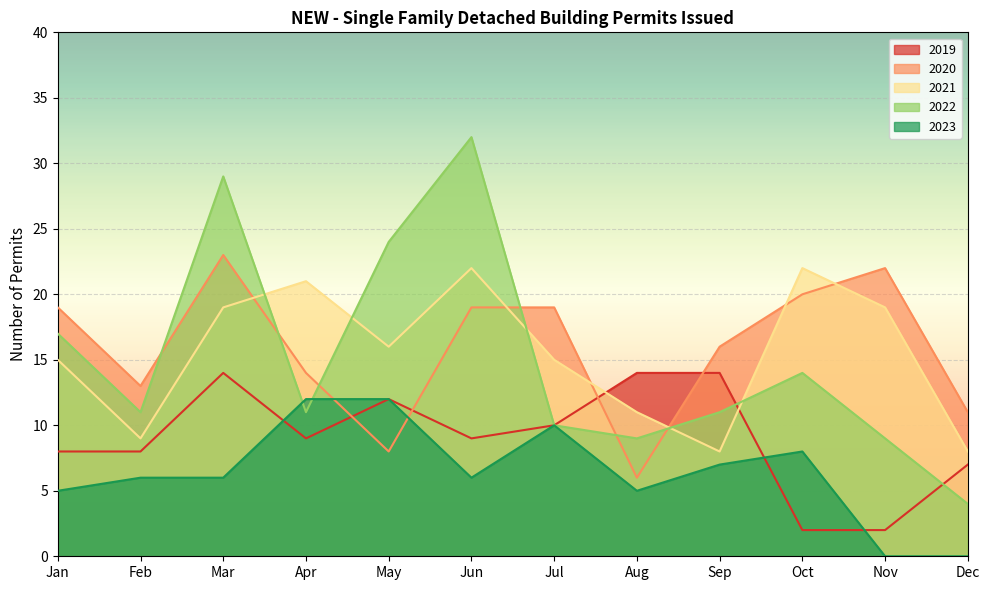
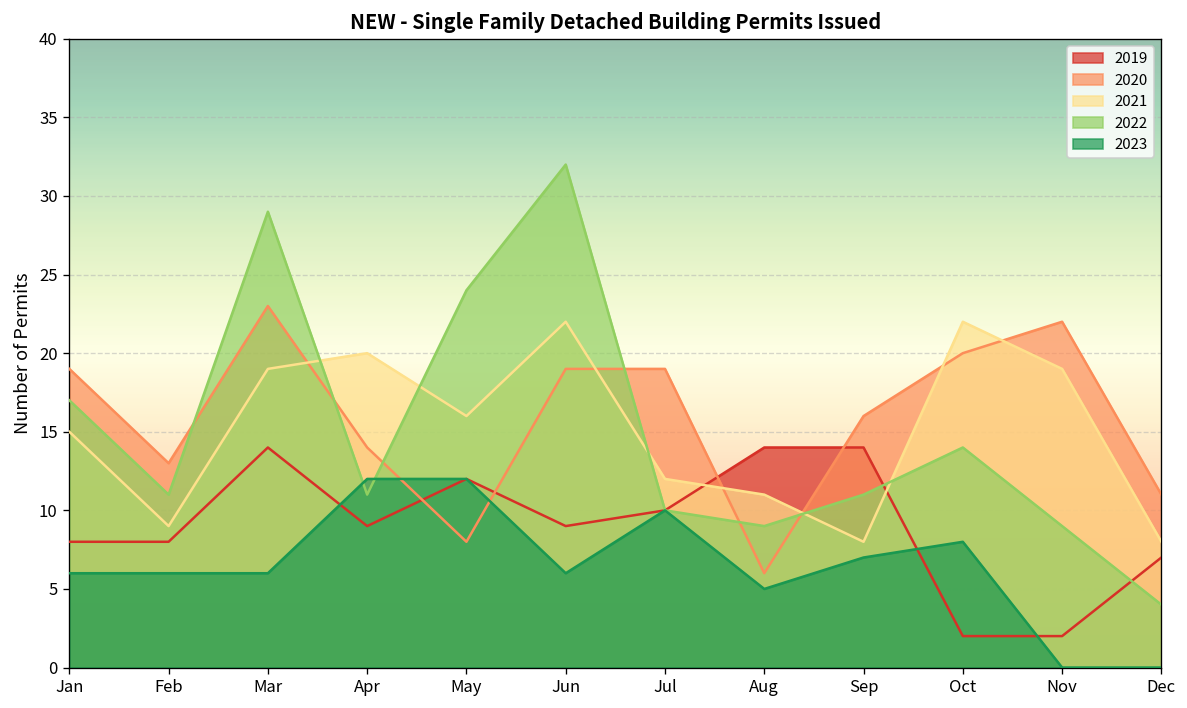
  {
    "2019": {
      "Jan": 8,
      "Feb": 8,
      "Mar": 14,
      "Apr": 9,
      "Jun": 9,
      "Aug": 14,
      "Sep": 14,
      "Oct": 2,
      "Nov": 2,
      "Dec": 7
    },
    "2020": {
      "Jan": 19,
      "Feb": 13,
      "Mar": 23,
      "Apr": 14,
      "May": 8,
      "Jun": 19,
      "Jul": 19,
      "Aug": 6,
      "Sep": 16,
      "Oct": 20,
      "Nov": 22,
      "Dec": 11
    },
    "2021": {
      "Jan": 15,
      "Feb": 9,
      "Mar": 19,
-     "Apr": 21,
+     "Apr": 20,
      "May": 16,
      "Jun": 22,
-     "Jul": 15,
+     "Jul": 12,
      "Aug": 11,
      "Sep": 8,
      "Oct": 22,
      "Nov": 19,
      "Dec": 8
    },
    "2022": {
      "Jan": 17,
      "Feb": 11,
      "Mar": 29,
      "Apr": 11,
      "May": 24,
      "Jun": 32,
      "Aug": 9,
      "Sep": 11,
      "Oct": 14,
      "Nov": 9,
      "Dec": 4
    },
    "2023": {
-     "Jan": 5,
+     "Jan": 6,
      "Feb": 6,
      "Mar": 6,
      "Apr": 12,
      "Jun": 6,
      "Aug": 5,
      "Sep": 7,
      "Oct": 8,
      "Nov": 0,
      "Dec": 0
    }
  }
